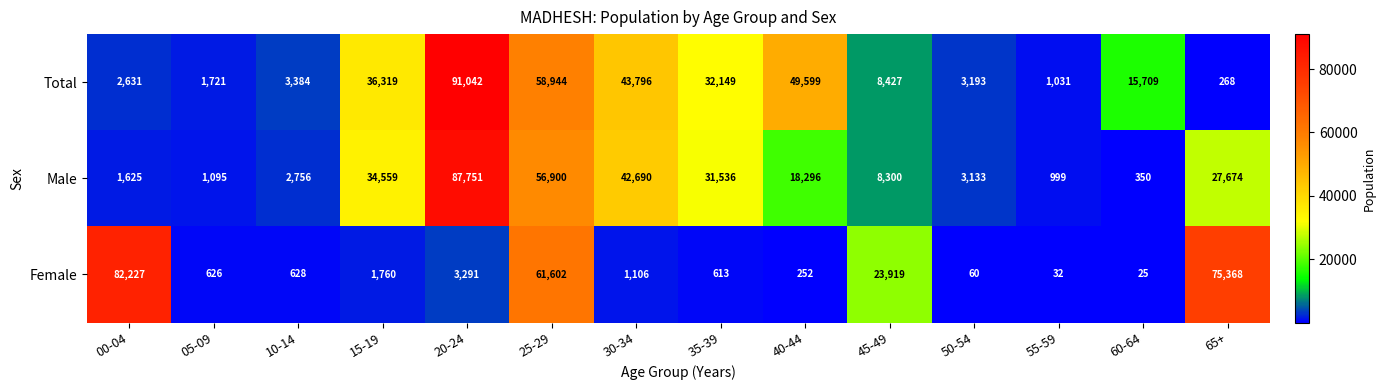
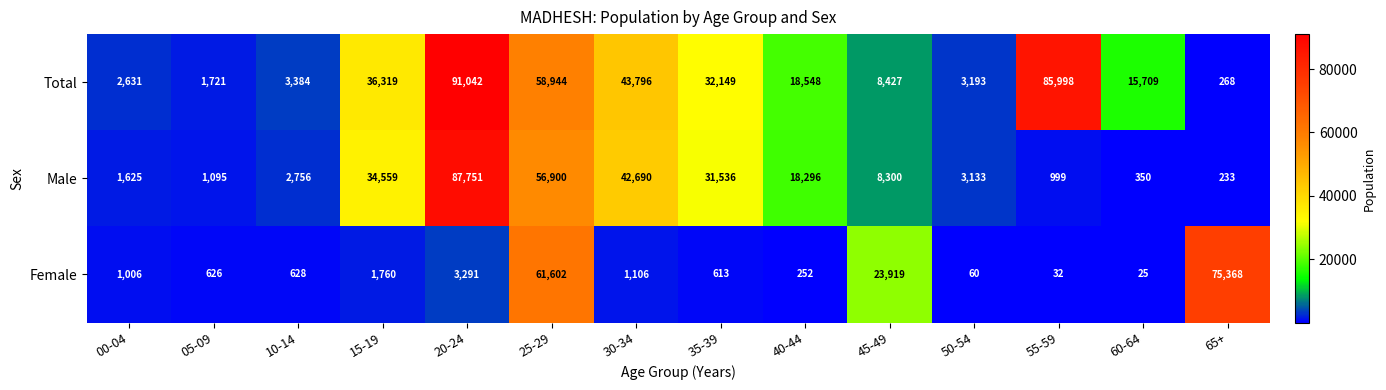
  {
    "Total": {
      "00-04": "2,631",
      "05-09": "1,721",
      "10-14": "3,384",
      "15-19": "36,319",
      "20-24": "91,042",
      "25-29": "58,944",
      "30-34": "43,796",
      "35-39": "32,149",
-     "40-44": "49,599",
+     "40-44": "18,548",
      "45-49": "8,427",
      "50-54": "3,193",
-     "55-59": "1,031",
+     "55-59": "85,998",
      "60-64": "15,709",
      "65+": "268"
    },
    "Male": {
      "00-04": "1,625",
      "05-09": "1,095",
      "10-14": "2,756",
      "15-19": "34,559",
      "20-24": "87,751",
      "25-29": "56,900",
      "30-34": "42,690",
      "35-39": "31,536",
      "40-44": "18,296",
      "45-49": "8,300",
      "50-54": "3,133",
      "55-59": "999",
      "60-64": "350",
-     "65+": "27,674"
+     "65+": "233"
    },
    "Female": {
-     "00-04": "82,227",
+     "00-04": "1,006",
      "05-09": "626",
      "10-14": "628",
      "15-19": "1,760",
      "20-24": "3,291",
      "25-29": "61,602",
      "30-34": "1,106",
      "35-39": "613",
      "40-44": "252",
      "45-49": "23,919",
      "50-54": "60",
      "55-59": "32",
      "60-64": "25",
      "65+": "75,368"
    }
  }
